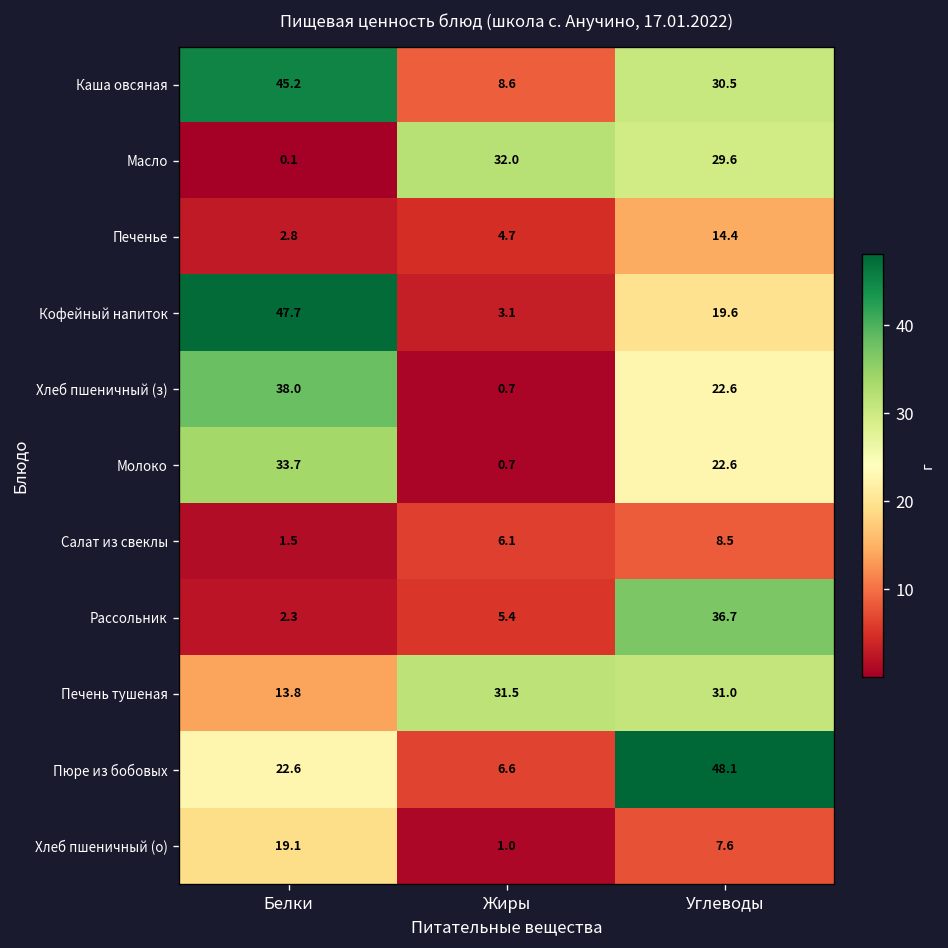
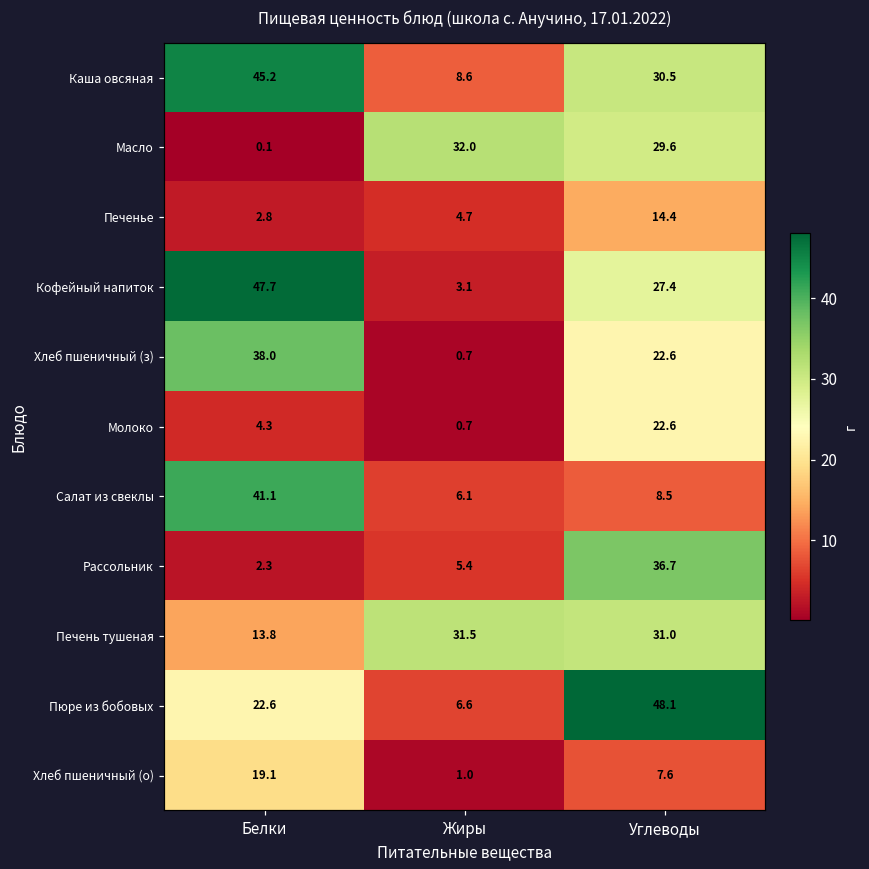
  {
    "Каша овсяная": {
      "Белки": 45.2,
      "Жиры": 8.6,
      "Углеводы": 30.5
    },
    "Масло": {
      "Белки": 0.1,
      "Жиры": 32.0,
      "Углеводы": 29.6
    },
    "Печенье": {
      "Белки": 2.8,
      "Жиры": 4.7,
      "Углеводы": 14.4
    },
    "Кофейный напиток": {
      "Белки": 47.7,
      "Жиры": 3.1,
-     "Углеводы": 19.6
+     "Углеводы": 27.4
    },
    "Хлеб пшеничный (з)": {
      "Белки": 38.0,
      "Жиры": 0.7,
      "Углеводы": 22.6
    },
    "Молоко": {
-     "Белки": 33.7,
+     "Белки": 4.3,
      "Жиры": 0.7,
      "Углеводы": 22.6
    },
    "Салат из свеклы": {
-     "Белки": 1.5,
+     "Белки": 41.1,
      "Жиры": 6.1,
      "Углеводы": 8.5
    },
    "Рассольник": {
      "Белки": 2.3,
      "Жиры": 5.4,
      "Углеводы": 36.7
    },
    "Печень тушеная": {
      "Белки": 13.8,
      "Жиры": 31.5,
      "Углеводы": 31.0
    },
    "Пюре из бобовых": {
      "Белки": 22.6,
      "Жиры": 6.6,
      "Углеводы": 48.1
    },
    "Хлеб пшеничный (о)": {
      "Белки": 19.1,
      "Жиры": 1.0,
      "Углеводы": 7.6
    }
  }
